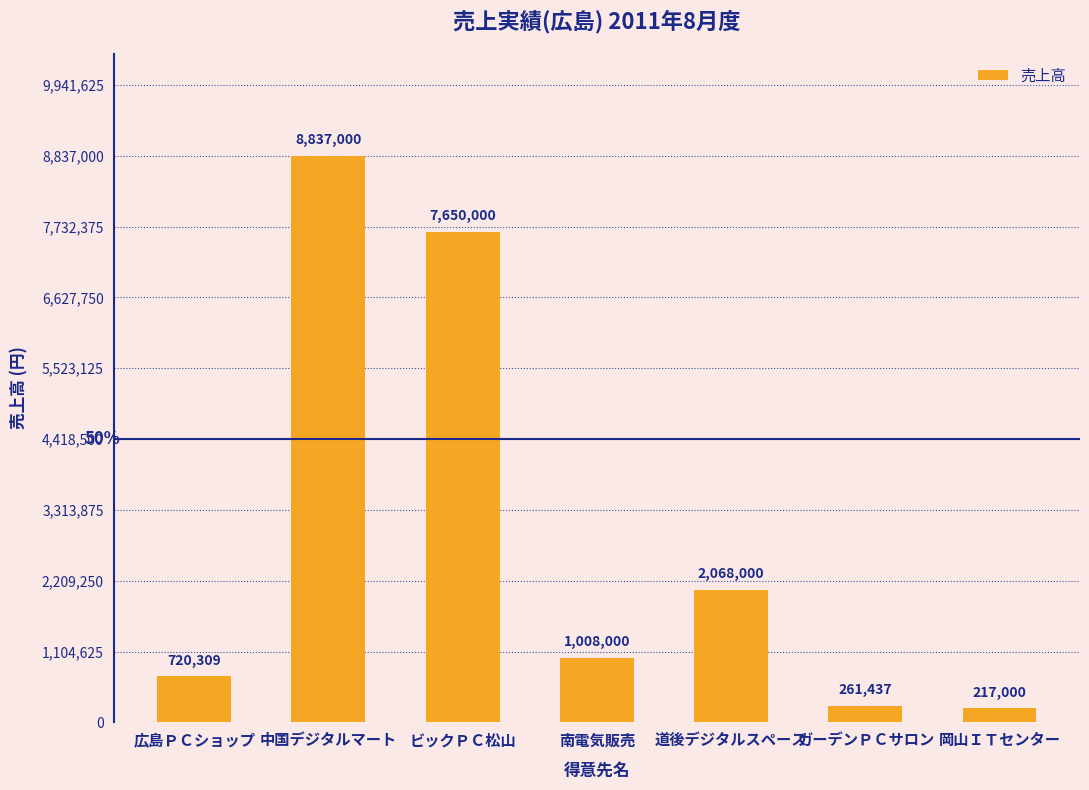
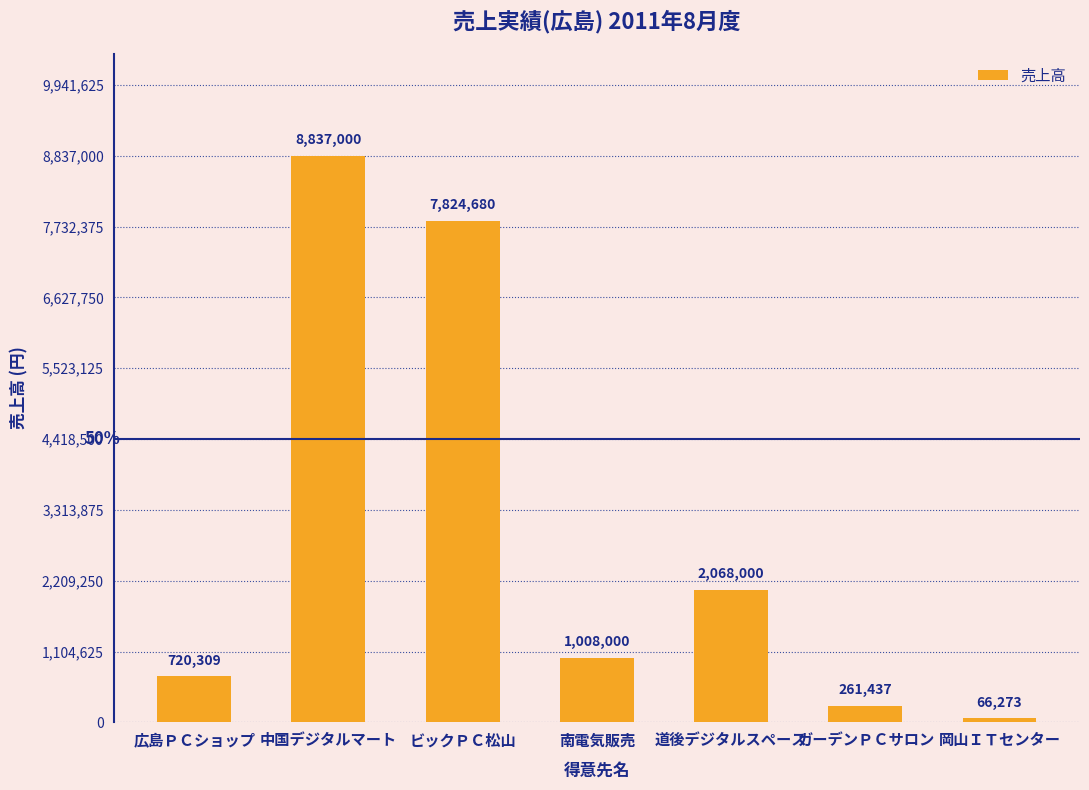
  {
    "広島ＰＣショップ": "720,309",
    "中国デジタルマート": "8,837,000",
-   "ビックＰＣ松山": "7,650,000",
+   "ビックＰＣ松山": "7,824,680",
    "南電気販売": "1,008,000",
    "道後デジタルスペース": "2,068,000",
    "ガーデンＰＣサロン": "261,437",
-   "岡山ＩＴセンター": "217,000"
+   "岡山ＩＴセンター": "66,273"
  }
